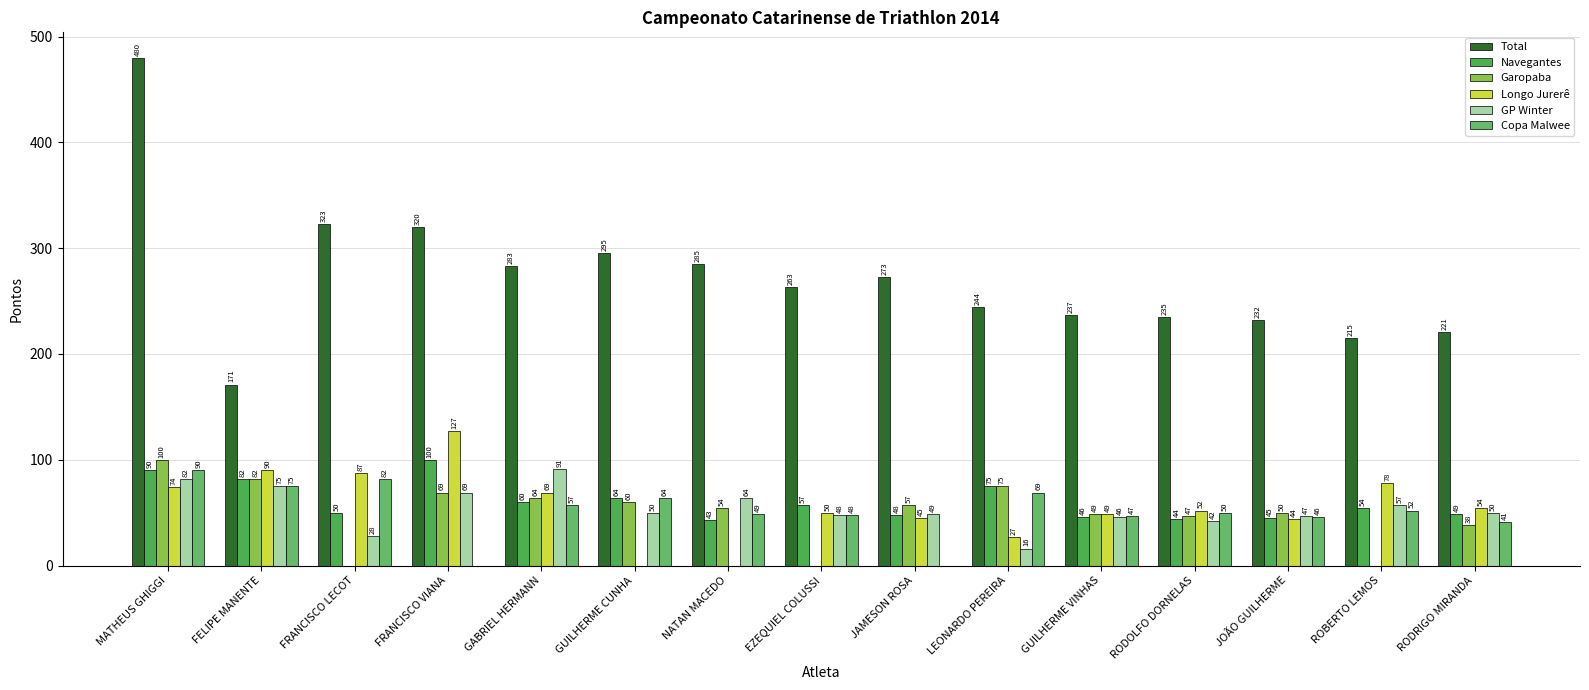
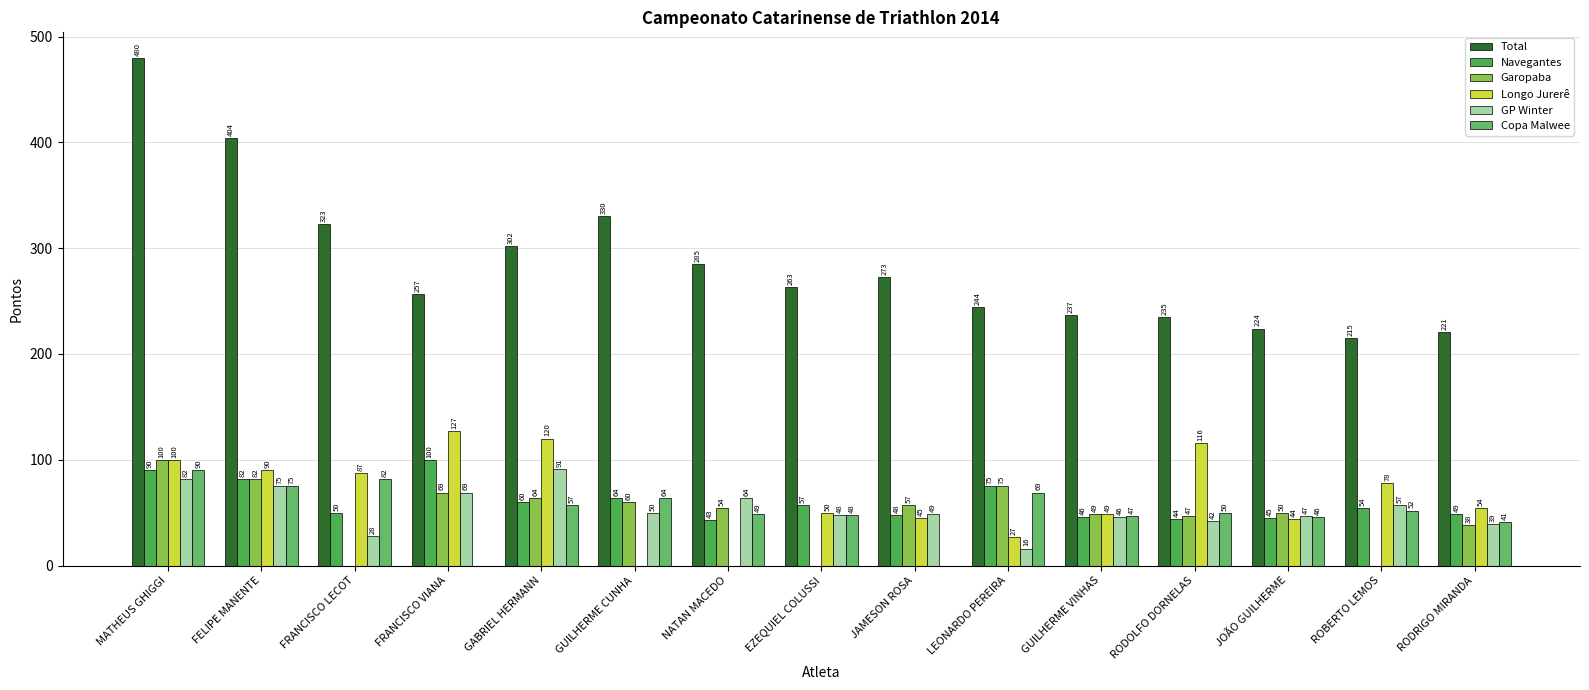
  {
    "Total": {
      "MATHEUS GHIGGI": 480,
-     "FELIPE MANENTE": 171,
+     "FELIPE MANENTE": 404,
      "FRANCISCO LECOT": 323,
-     "FRANCISCO VIANA": 320,
-     "GABRIEL HERMANN": 283,
-     "GUILHERME CUNHA": 295,
+     "FRANCISCO VIANA": 257,
+     "GABRIEL HERMANN": 302,
+     "GUILHERME CUNHA": 330,
      "NATAN MACEDO": 285,
      "EZEQUIEL COLUSSI": 263,
      "JAMESON ROSA": 273,
      "LEONARDO PEREIRA": 244,
      "GUILHERME VINHAS": 237,
      "RODOLFO DORNELAS": 235,
-     "JOÃO GUILHERME": 232,
+     "JOÃO GUILHERME": 224,
      "ROBERTO LEMOS": 215,
      "RODRIGO MIRANDA": 221
    },
    "Longo Jurerê": {
-     "MATHEUS GHIGGI": 74,
+     "MATHEUS GHIGGI": 100,
      "FELIPE MANENTE": 90,
      "FRANCISCO LECOT": 87,
      "FRANCISCO VIANA": 127,
-     "GABRIEL HERMANN": 69,
+     "GABRIEL HERMANN": 120,
      "EZEQUIEL COLUSSI": 50,
      "JAMESON ROSA": 45,
      "LEONARDO PEREIRA": 27,
      "GUILHERME VINHAS": 49,
-     "RODOLFO DORNELAS": 52,
+     "RODOLFO DORNELAS": 116,
      "JOÃO GUILHERME": 44,
      "ROBERTO LEMOS": 78,
      "RODRIGO MIRANDA": 54
    },
    "GP Winter": {
      "MATHEUS GHIGGI": 82,
      "FELIPE MANENTE": 75,
      "FRANCISCO LECOT": 28,
      "FRANCISCO VIANA": 69,
      "GABRIEL HERMANN": 91,
      "GUILHERME CUNHA": 50,
      "NATAN MACEDO": 64,
      "EZEQUIEL COLUSSI": 48,
      "JAMESON ROSA": 49,
      "LEONARDO PEREIRA": 16,
      "GUILHERME VINHAS": 46,
      "RODOLFO DORNELAS": 42,
      "JOÃO GUILHERME": 47,
      "ROBERTO LEMOS": 57,
-     "RODRIGO MIRANDA": 50
+     "RODRIGO MIRANDA": 39
    }
  }
